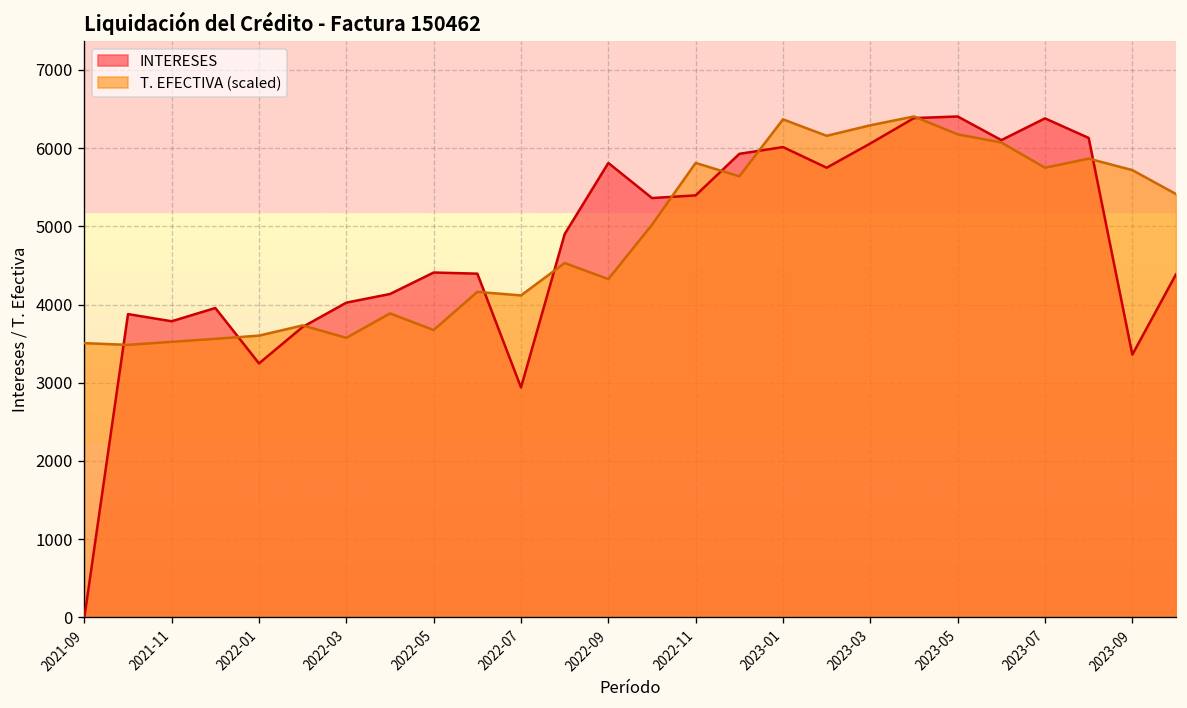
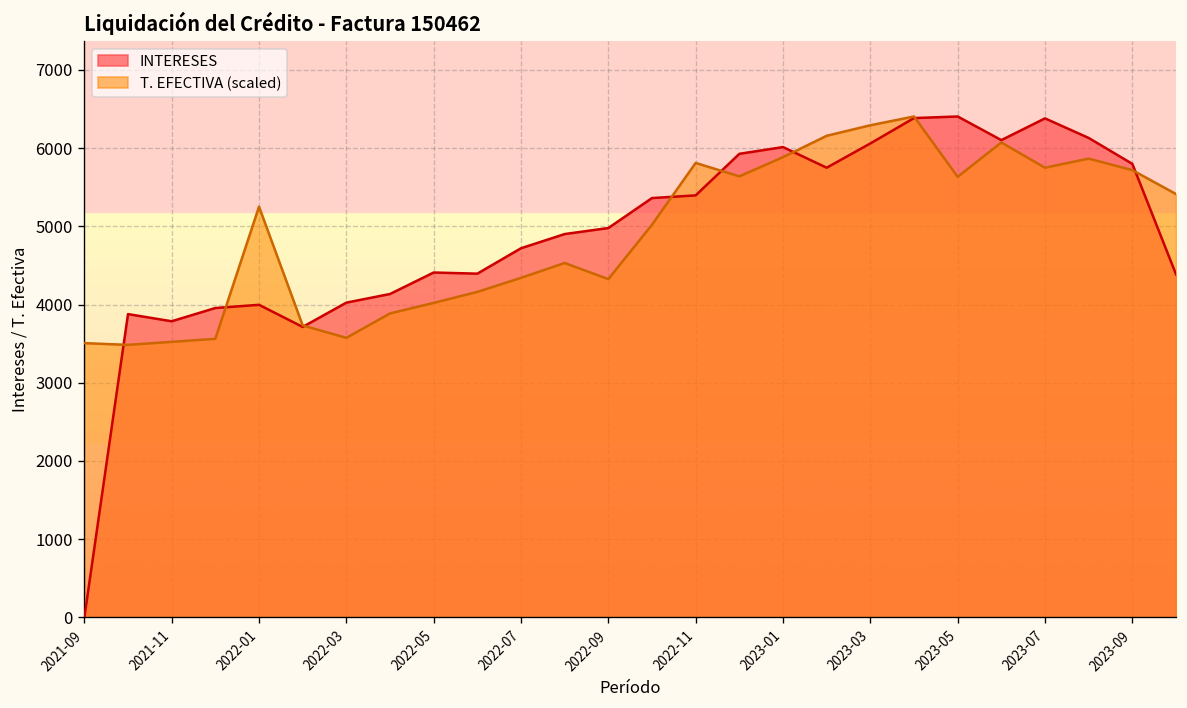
  {
    "INTERESES": {
      "2021-09": 0,
      "2021-11": 3800,
-     "2022-01": 3200,
+     "2022-01": 4000,
      "2022-03": 4000,
      "2022-05": 4400,
-     "2022-07": 2900,
-     "2022-09": 5800,
+     "2022-07": 4700,
+     "2022-09": 5000,
      "2022-11": 5400,
      "2023-01": 6000,
      "2023-03": 6100,
      "2023-05": 6400,
      "2023-07": 6400,
-     "2023-09": 3400
+     "2023-09": 5800
    },
    "T. EFECTIVA (scaled)": {
      "2021-09": 3500,
      "2021-11": 3500,
-     "2022-01": 3600,
+     "2022-01": 5300,
      "2022-03": 3600,
-     "2022-05": 3700,
-     "2022-07": 4100,
+     "2022-05": 4000,
+     "2022-07": 4300,
      "2022-09": 4300,
      "2022-11": 5800,
-     "2023-01": 6400,
+     "2023-01": 5900,
      "2023-03": 6300,
-     "2023-05": 6200,
+     "2023-05": 5600,
      "2023-07": 5700,
      "2023-09": 5700
    }
  }
